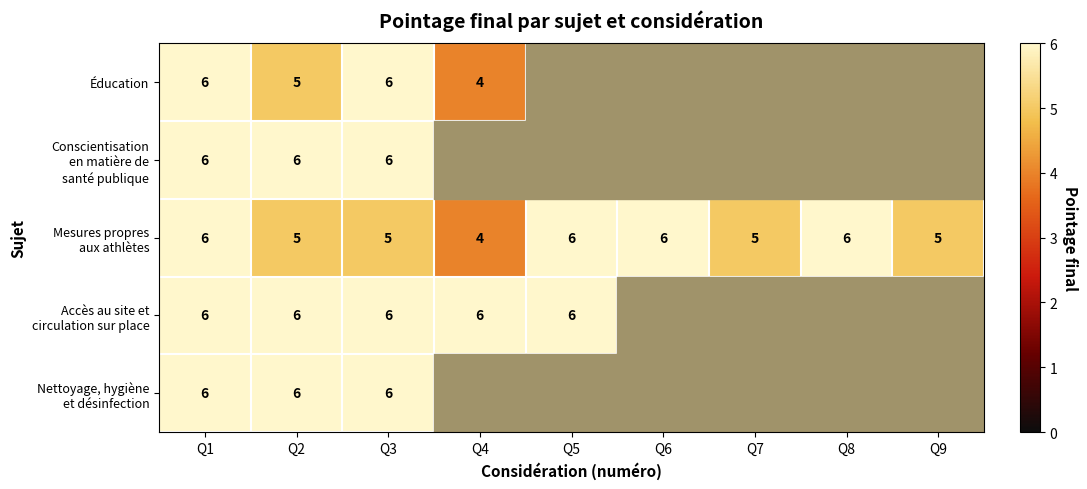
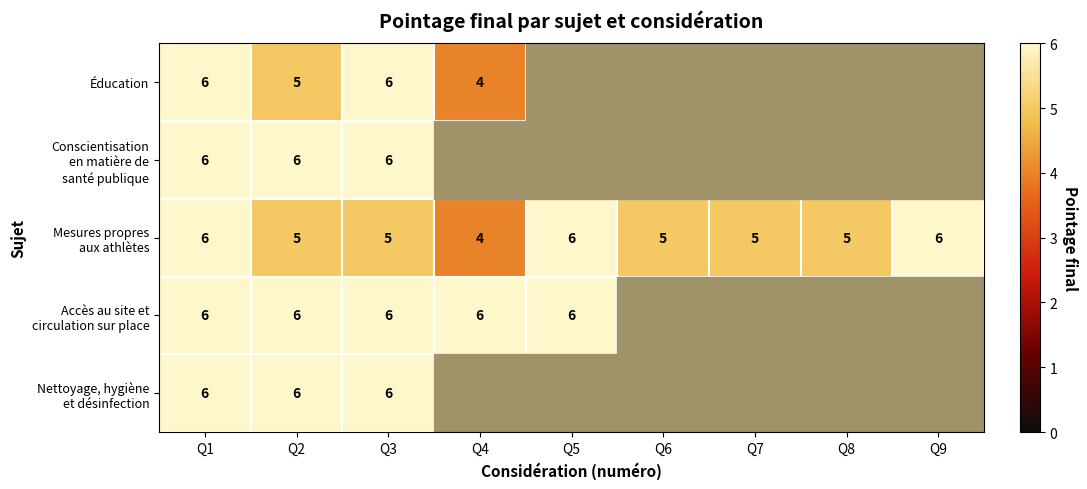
  {
    "Éducation": {
      "Q1": 6,
      "Q2": 5,
      "Q3": 6,
      "Q4": 4
    },
    "Conscientisation en matière de santé publique": {
      "Q1": 6,
      "Q2": 6,
      "Q3": 6
    },
    "Mesures propres aux athlètes": {
      "Q1": 6,
      "Q2": 5,
      "Q3": 5,
      "Q4": 4,
      "Q5": 6,
-     "Q6": 6,
+     "Q6": 5,
      "Q7": 5,
-     "Q8": 6,
-     "Q9": 5
+     "Q8": 5,
+     "Q9": 6
    },
    "Accès au site et circulation sur place": {
      "Q1": 6,
      "Q2": 6,
      "Q3": 6,
      "Q4": 6,
      "Q5": 6
    },
    "Nettoyage, hygiène et désinfection": {
      "Q1": 6,
      "Q2": 6,
      "Q3": 6
    }
  }
